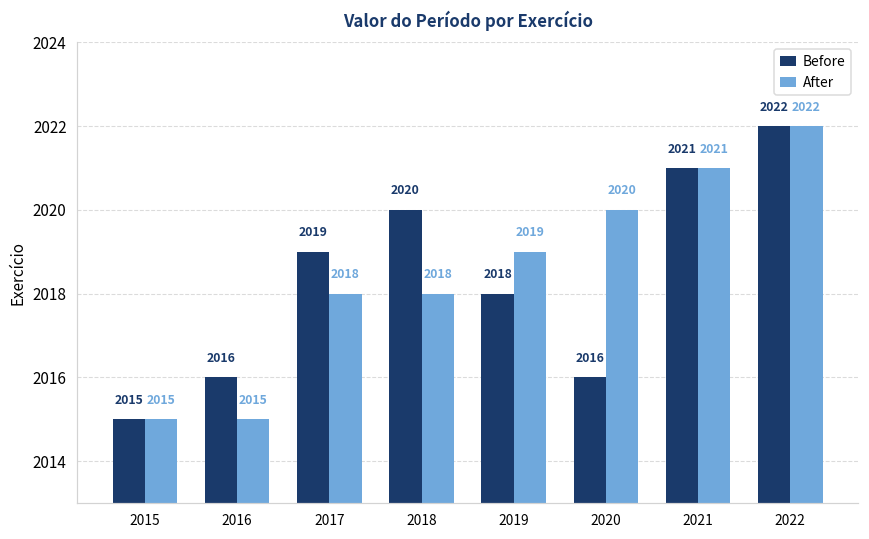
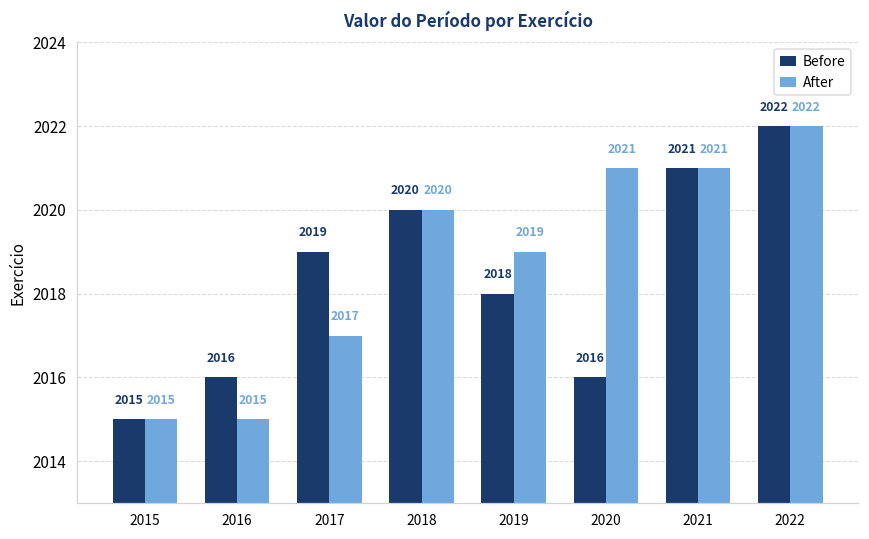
  {
    "Before": {
      "2015": 2015,
      "2016": 2016,
      "2017": 2019,
      "2018": 2020,
      "2019": 2018,
      "2020": 2016,
      "2021": 2021,
      "2022": 2022
    },
    "After": {
      "2015": 2015,
      "2016": 2015,
-     "2017": 2018,
-     "2018": 2018,
+     "2017": 2017,
+     "2018": 2020,
      "2019": 2019,
-     "2020": 2020,
+     "2020": 2021,
      "2021": 2021,
      "2022": 2022
    }
  }
